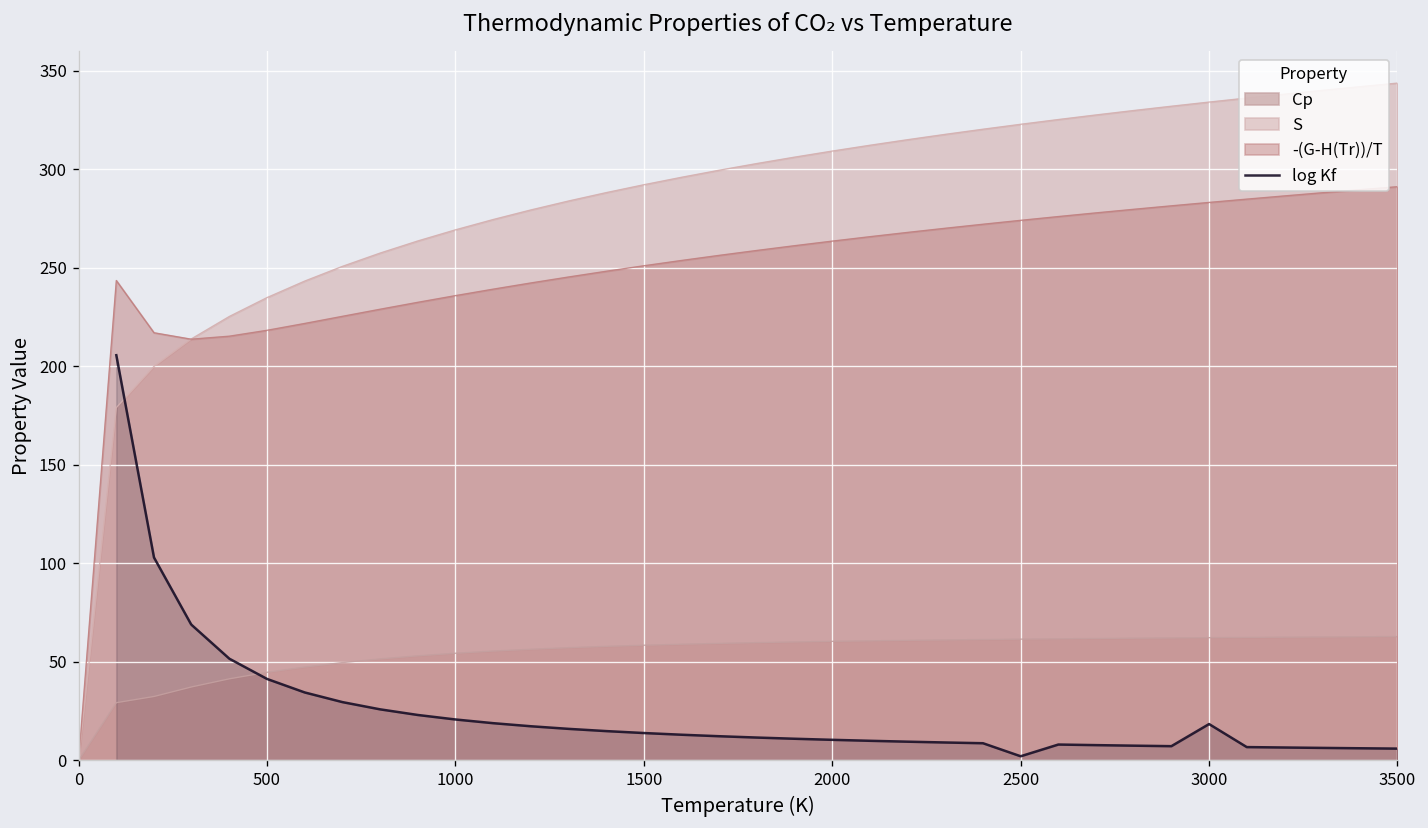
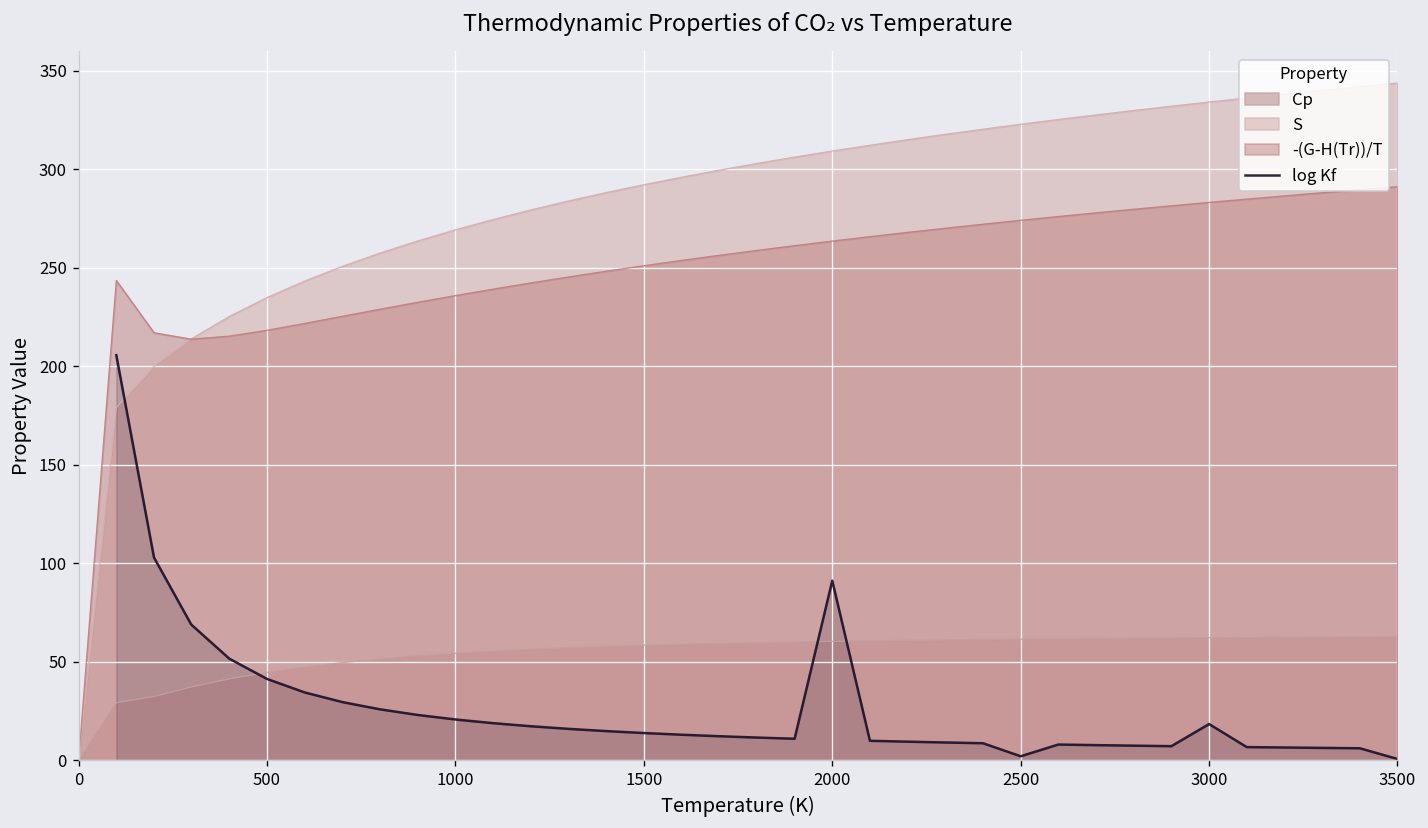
  {
    "log Kf": {
      "500": 41,
      "1000": 21,
      "1500": 14,
-     "2000": 10,
+     "2000": 91,
      "2500": 2,
      "3000": 18,
-     "3500": 6
+     "3500": 1
    }
  }
